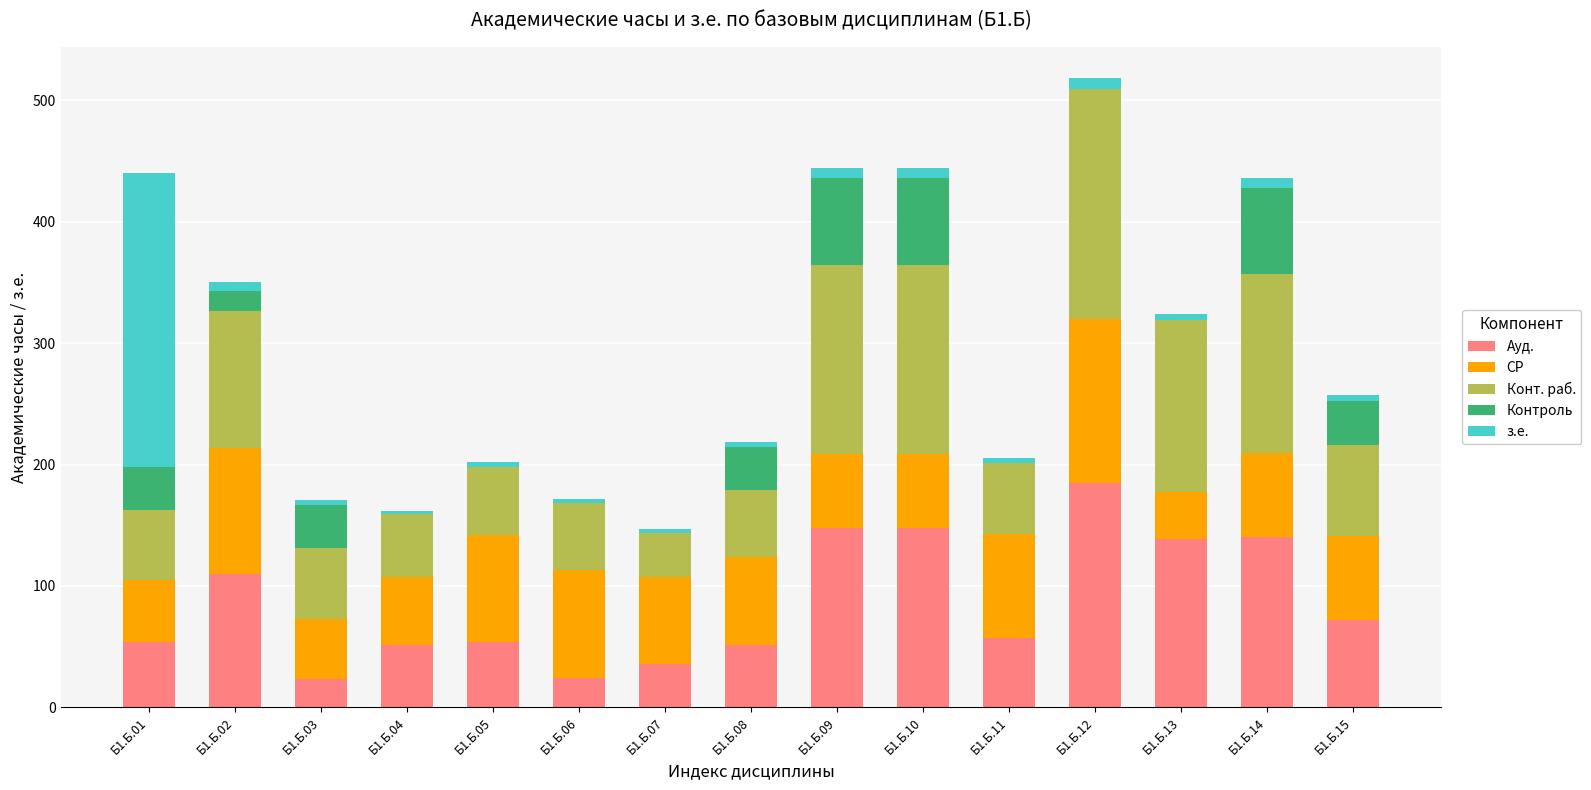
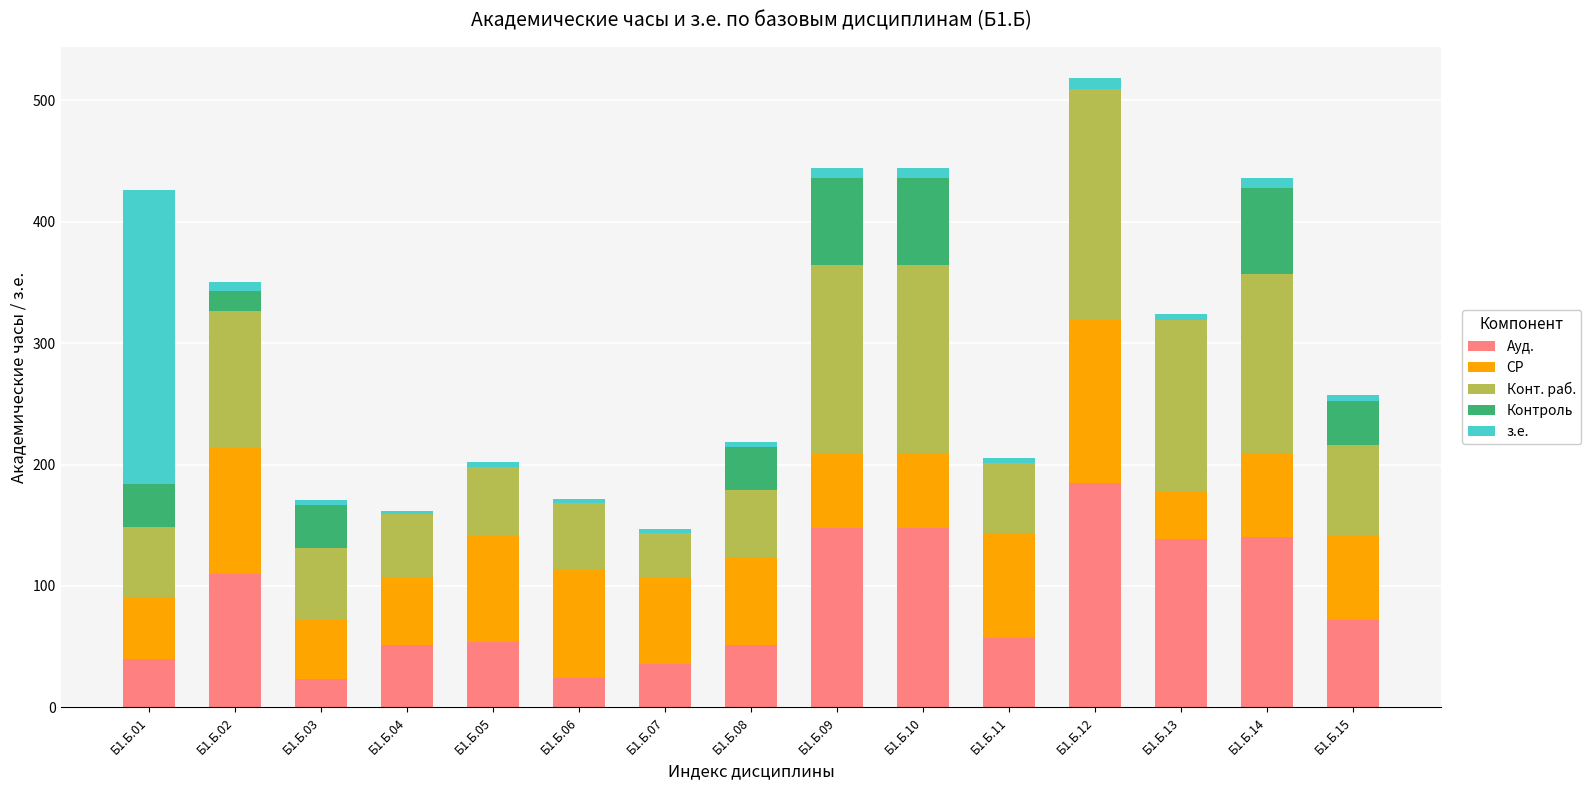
  {
    "Ауд.": {
-     "Б1.Б.01": 54,
+     "Б1.Б.01": 40,
      "Б1.Б.02": 110,
      "Б1.Б.03": 23,
      "Б1.Б.04": 51,
      "Б1.Б.05": 54,
      "Б1.Б.06": 24,
      "Б1.Б.07": 36,
      "Б1.Б.08": 51,
      "Б1.Б.09": 148,
      "Б1.Б.10": 148,
      "Б1.Б.11": 57,
      "Б1.Б.12": 185,
      "Б1.Б.13": 139,
      "Б1.Б.14": 140,
      "Б1.Б.15": 72
    },
    "СР": {
      "Б1.Б.01": 51,
      "Б1.Б.02": 104,
      "Б1.Б.03": 50,
      "Б1.Б.04": 56,
      "Б1.Б.05": 88,
      "Б1.Б.06": 89,
      "Б1.Б.07": 71,
      "Б1.Б.08": 73,
      "Б1.Б.09": 60,
      "Б1.Б.10": 60,
      "Б1.Б.11": 86,
      "Б1.Б.12": 135,
      "Б1.Б.13": 38,
      "Б1.Б.14": 69,
      "Б1.Б.15": 69
    },
    "Конт. раб.": {
      "Б1.Б.01": 57,
      "Б1.Б.02": 113,
      "Б1.Б.03": 58,
      "Б1.Б.04": 52,
      "Б1.Б.05": 56,
      "Б1.Б.06": 55,
      "Б1.Б.07": 37,
      "Б1.Б.08": 55,
      "Б1.Б.09": 156,
      "Б1.Б.10": 156,
      "Б1.Б.11": 58,
      "Б1.Б.12": 189,
      "Б1.Б.13": 142,
      "Б1.Б.14": 147,
      "Б1.Б.15": 75
    },
    "Контроль": {
      "Б1.Б.01": 36,
      "Б1.Б.02": 17,
      "Б1.Б.03": 36,
      "Б1.Б.04": 0,
      "Б1.Б.05": 0,
      "Б1.Б.06": 0,
      "Б1.Б.07": 0,
      "Б1.Б.08": 36,
      "Б1.Б.09": 71,
      "Б1.Б.10": 71,
      "Б1.Б.11": 0,
      "Б1.Б.12": 0,
      "Б1.Б.13": 0,
      "Б1.Б.14": 71,
      "Б1.Б.15": 36
    },
    "з.е.": {
      "Б1.Б.01": 242,
      "Б1.Б.02": 7,
      "Б1.Б.03": 4,
      "Б1.Б.04": 3,
      "Б1.Б.05": 4,
      "Б1.Б.06": 4,
      "Б1.Б.07": 3,
      "Б1.Б.08": 4,
      "Б1.Б.09": 8,
      "Б1.Б.10": 8,
      "Б1.Б.11": 4,
      "Б1.Б.12": 9,
      "Б1.Б.13": 5,
      "Б1.Б.14": 8,
      "Б1.Б.15": 5
    }
  }
